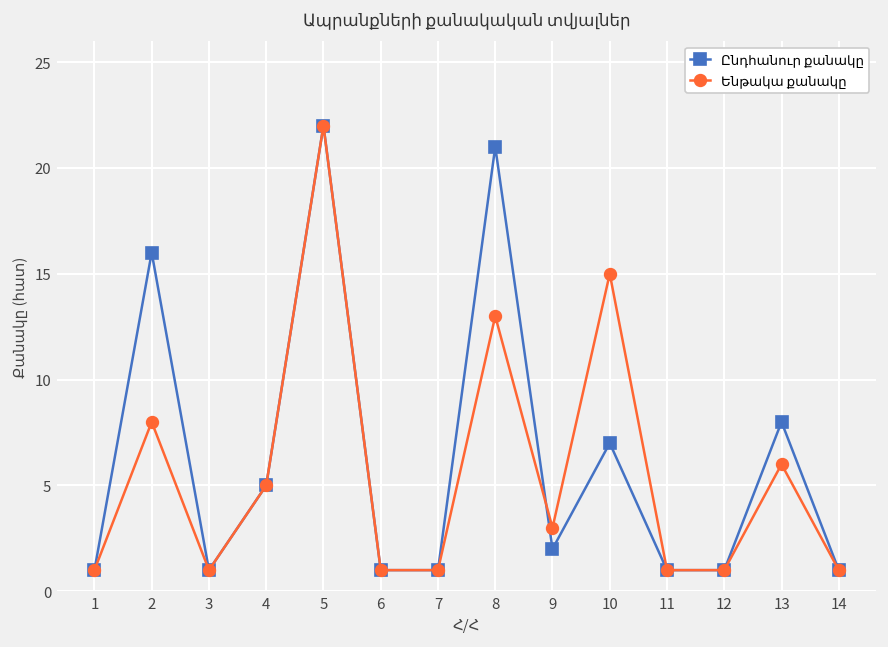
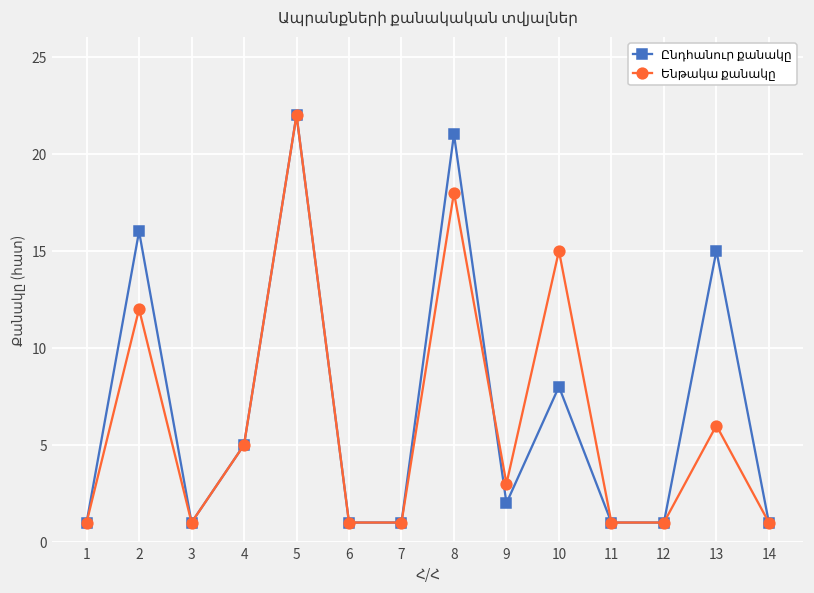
  {
    "Ընդհանուր քանակը": {
      "2": 16,
      "8": 21,
      "9": 2,
-     "10": 7,
-     "13": 8
+     "10": 8,
+     "13": 15
    },
    "Ենթակա քանակը": {
-     "2": 8,
-     "8": 13,
+     "2": 12,
+     "8": 18,
      "9": 3,
      "10": 15,
      "13": 6
    }
  }
